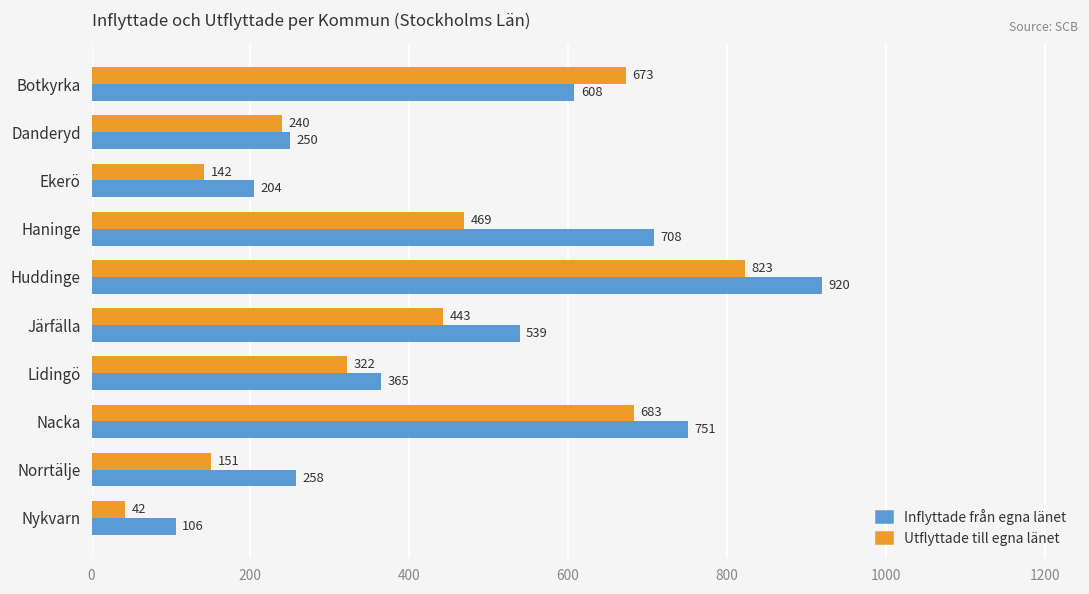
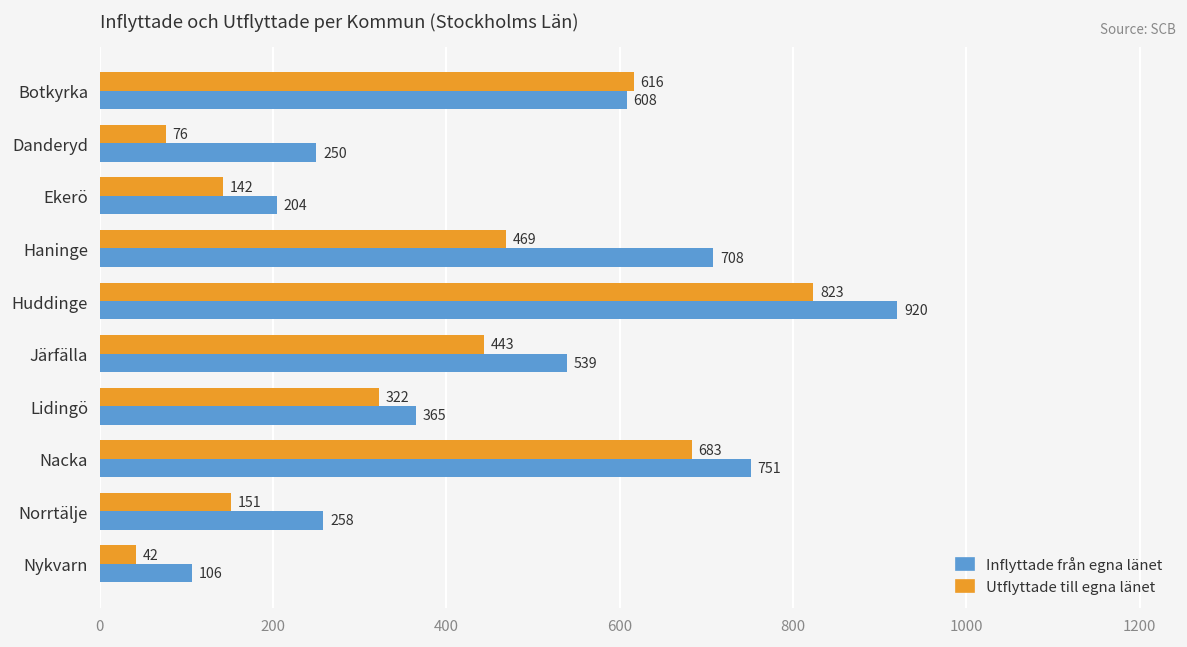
  {
    "Inflyttade från egna länet": {
      "Botkyrka": 608,
      "Danderyd": 250,
      "Ekerö": 204,
      "Haninge": 708,
      "Huddinge": 920,
      "Järfälla": 539,
      "Lidingö": 365,
      "Nacka": 751,
      "Norrtälje": 258,
      "Nykvarn": 106
    },
    "Utflyttade till egna länet": {
-     "Botkyrka": 673,
-     "Danderyd": 240,
+     "Botkyrka": 616,
+     "Danderyd": 76,
      "Ekerö": 142,
      "Haninge": 469,
      "Huddinge": 823,
      "Järfälla": 443,
      "Lidingö": 322,
      "Nacka": 683,
      "Norrtälje": 151,
      "Nykvarn": 42
    }
  }
